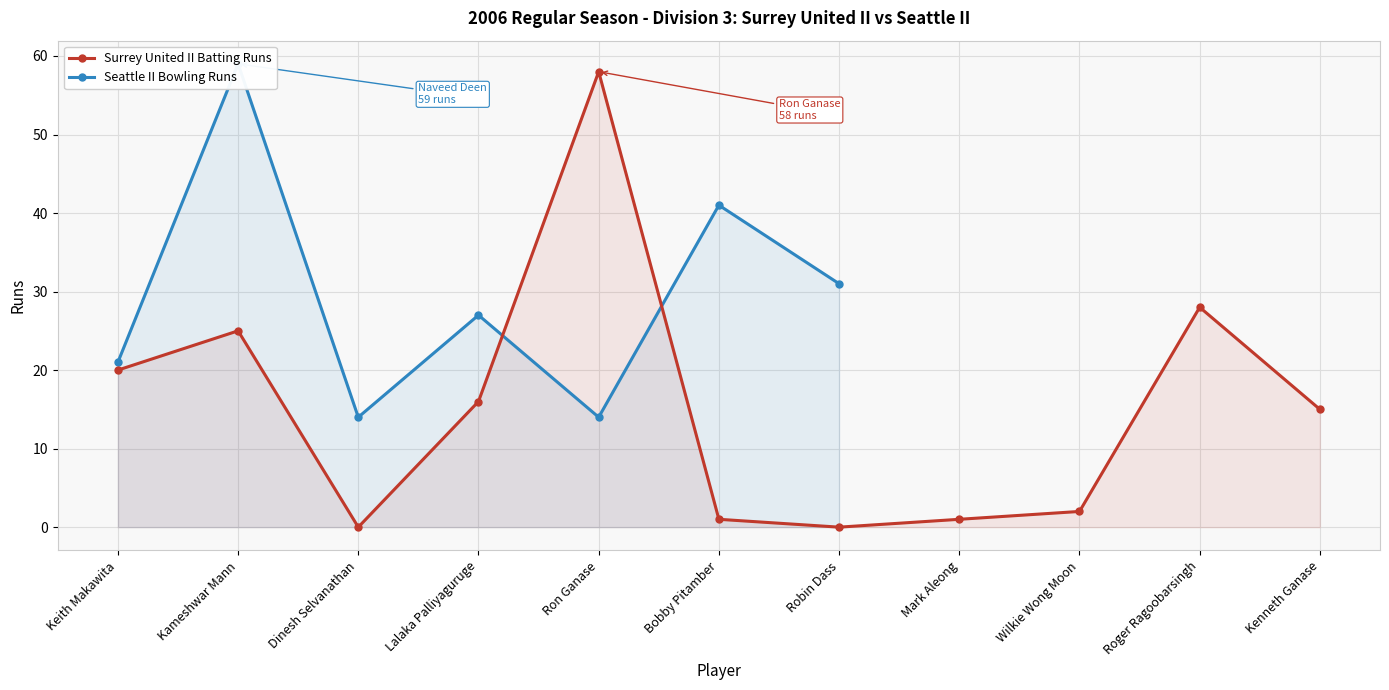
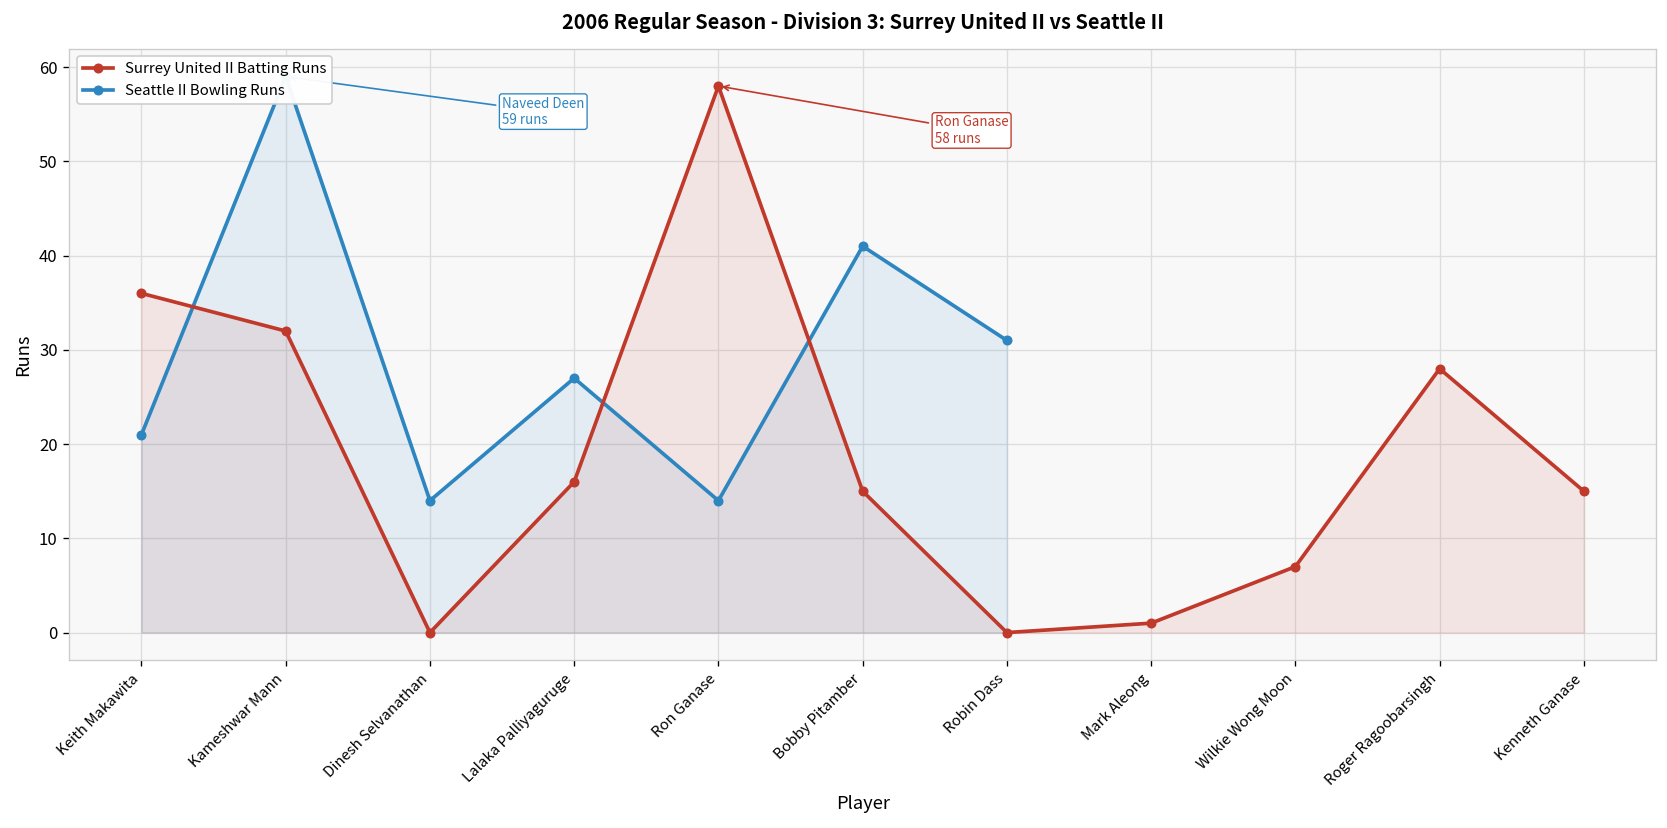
  {
    "Surrey United II Batting Runs": {
-     "Keith Makawita": 20,
-     "Kameshwar Mann": 25,
+     "Keith Makawita": 36,
+     "Kameshwar Mann": 32,
      "Dinesh Selvanathan": 0,
      "Lalaka Palliyaguruge": 16,
-     "Bobby Pitamber": 1,
+     "Bobby Pitamber": 15,
      "Robin Dass": 0,
      "Mark Aleong": 1,
-     "Wilkie Wong Moon": 2,
+     "Wilkie Wong Moon": 7,
      "Roger Ragoobarsingh": 28,
      "Kenneth Ganase": 15
    },
    "Seattle II Bowling Runs": {
      "Keith Makawita": 21,
      "Dinesh Selvanathan": 14,
      "Lalaka Palliyaguruge": 27,
      "Ron Ganase": 14,
      "Bobby Pitamber": 41,
      "Robin Dass": 31
    }
  }
